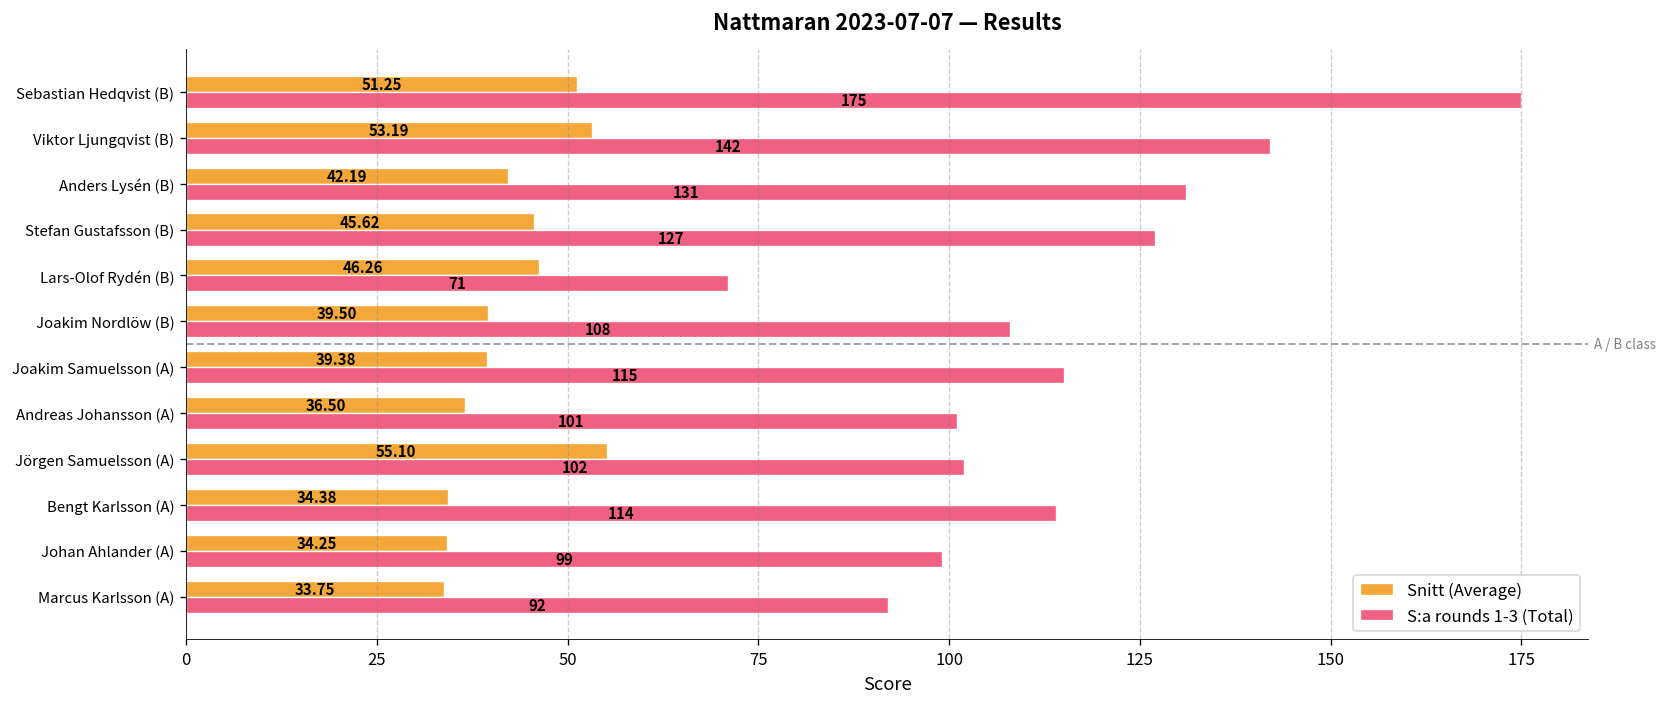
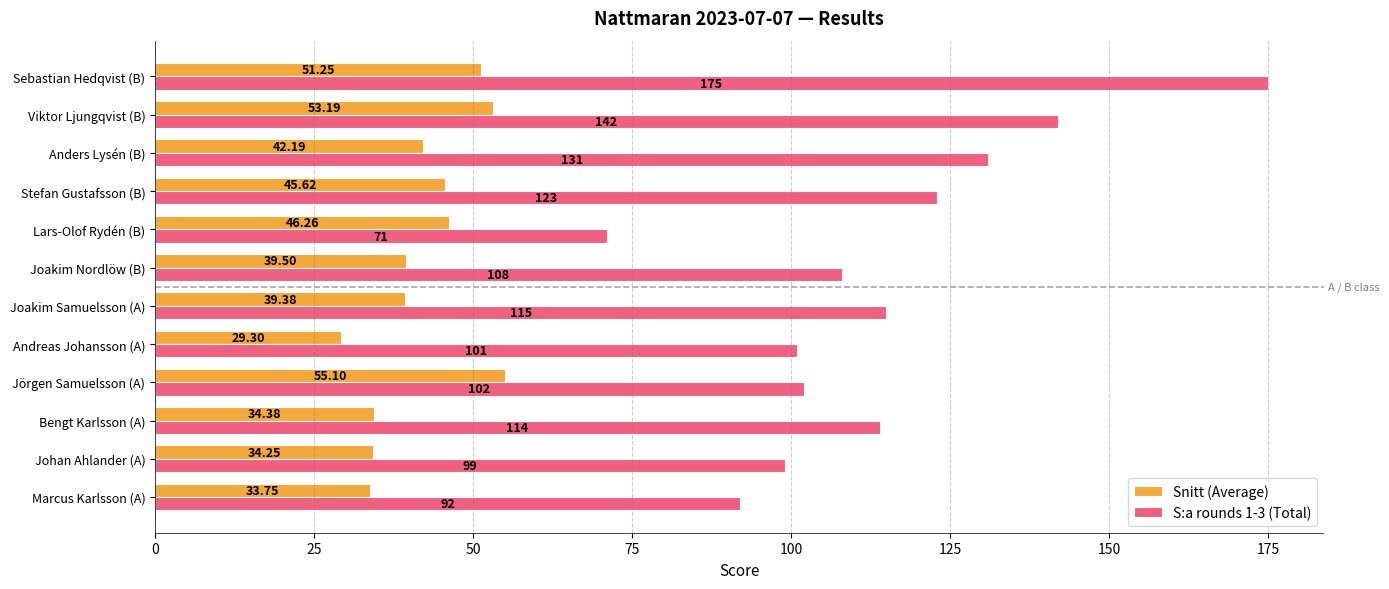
  {
    "Snitt (Average)": {
      "Sebastian Hedqvist (B)": 51.25,
      "Viktor Ljungqvist (B)": 53.19,
      "Anders Lysén (B)": 42.19,
      "Stefan Gustafsson (B)": 45.62,
      "Lars-Olof Rydén (B)": 46.26,
      "Joakim Nordlöw (B)": 39.50,
      "Joakim Samuelsson (A)": 39.38,
-     "Andreas Johansson (A)": 36.50,
+     "Andreas Johansson (A)": 29.30,
      "Jörgen Samuelsson (A)": 55.10,
      "Bengt Karlsson (A)": 34.38,
      "Johan Ahlander (A)": 34.25,
      "Marcus Karlsson (A)": 33.75
    },
    "S:a rounds 1-3 (Total)": {
      "Sebastian Hedqvist (B)": 175,
      "Viktor Ljungqvist (B)": 142,
      "Anders Lysén (B)": 131,
-     "Stefan Gustafsson (B)": 127,
+     "Stefan Gustafsson (B)": 123,
      "Lars-Olof Rydén (B)": 71,
      "Joakim Nordlöw (B)": 108,
      "Joakim Samuelsson (A)": 115,
      "Andreas Johansson (A)": 101,
      "Jörgen Samuelsson (A)": 102,
      "Bengt Karlsson (A)": 114,
      "Johan Ahlander (A)": 99,
      "Marcus Karlsson (A)": 92
    }
  }
